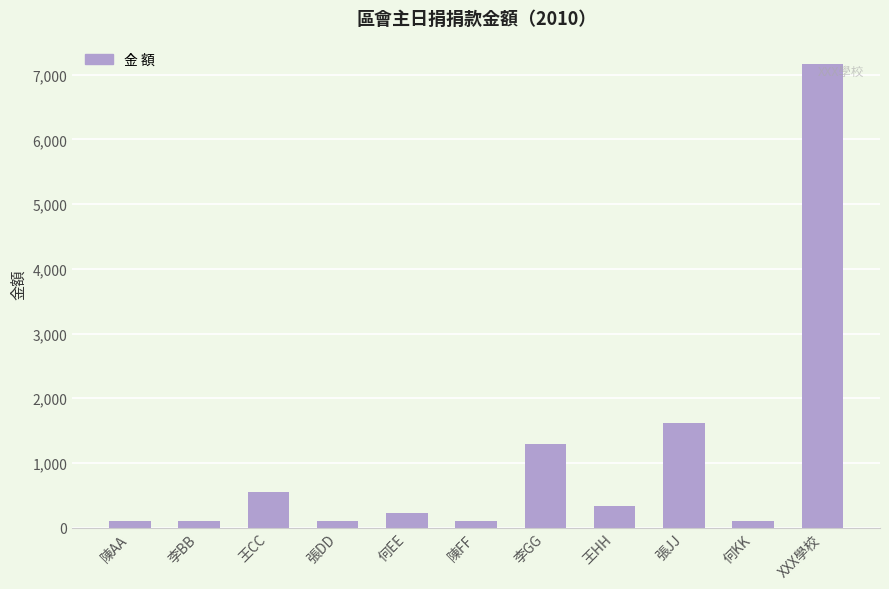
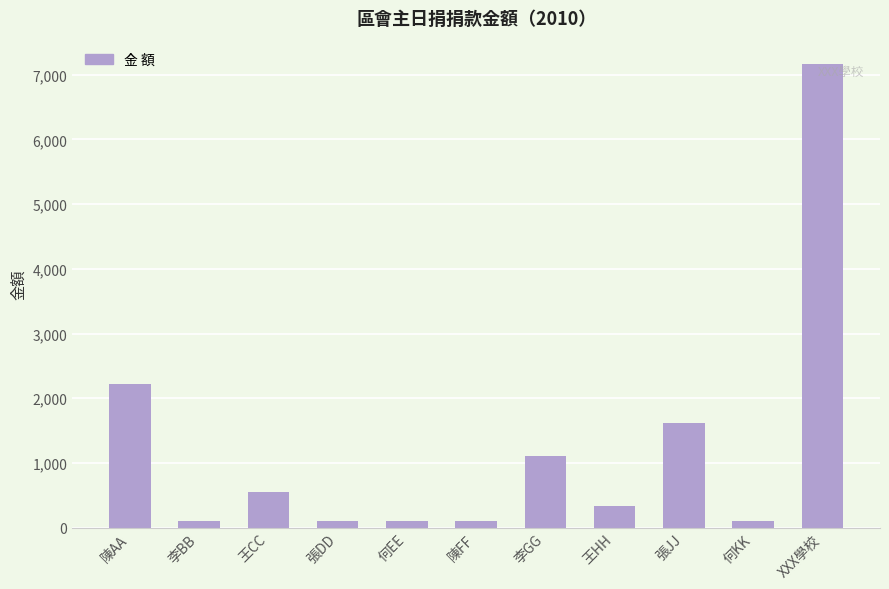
  {
-   "陳AA": "100",
+   "陳AA": "2,200",
    "李BB": "100",
    "王CC": "500",
    "張DD": "100",
-   "何EE": "200",
+   "何EE": "100",
    "陳FF": "100",
-   "李GG": "1,300",
+   "李GG": "1,100",
    "王HH": "300",
    "張JJ": "1,600",
    "何KK": "100",
    "XXX學校": "7,200"
  }
